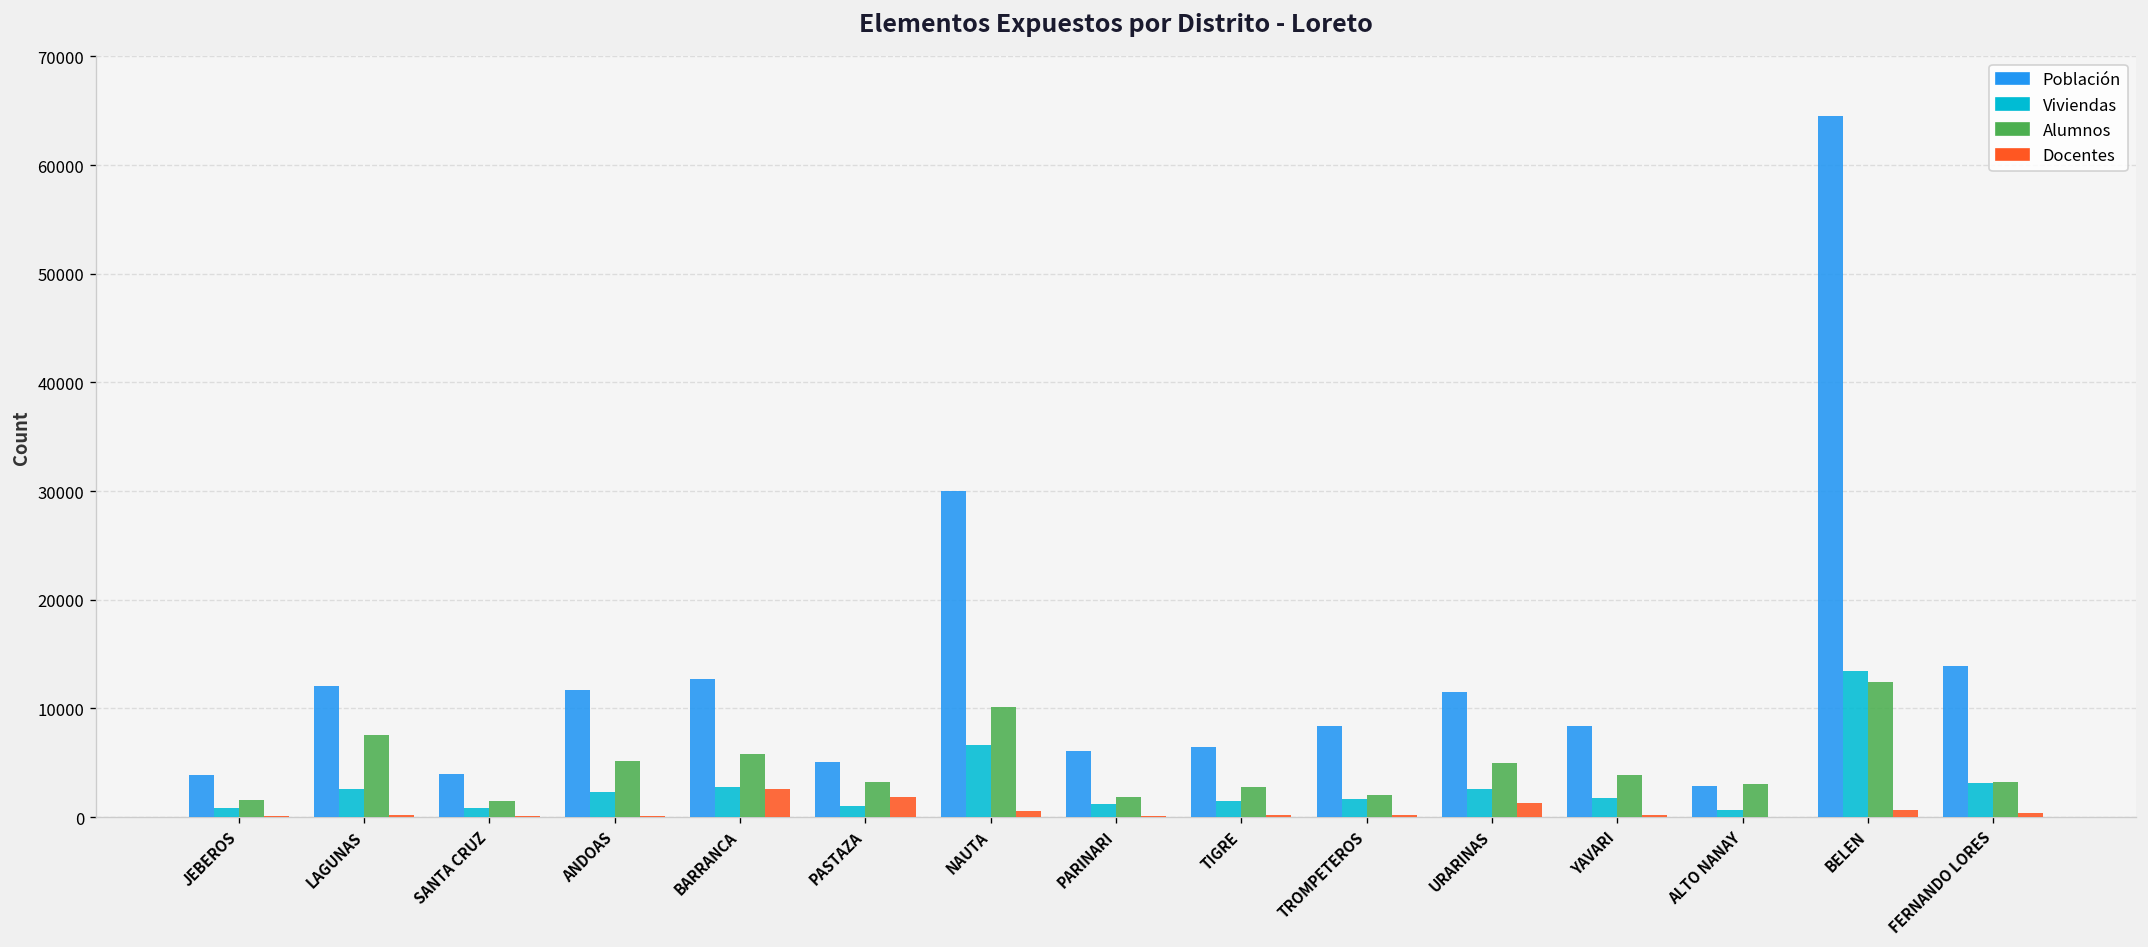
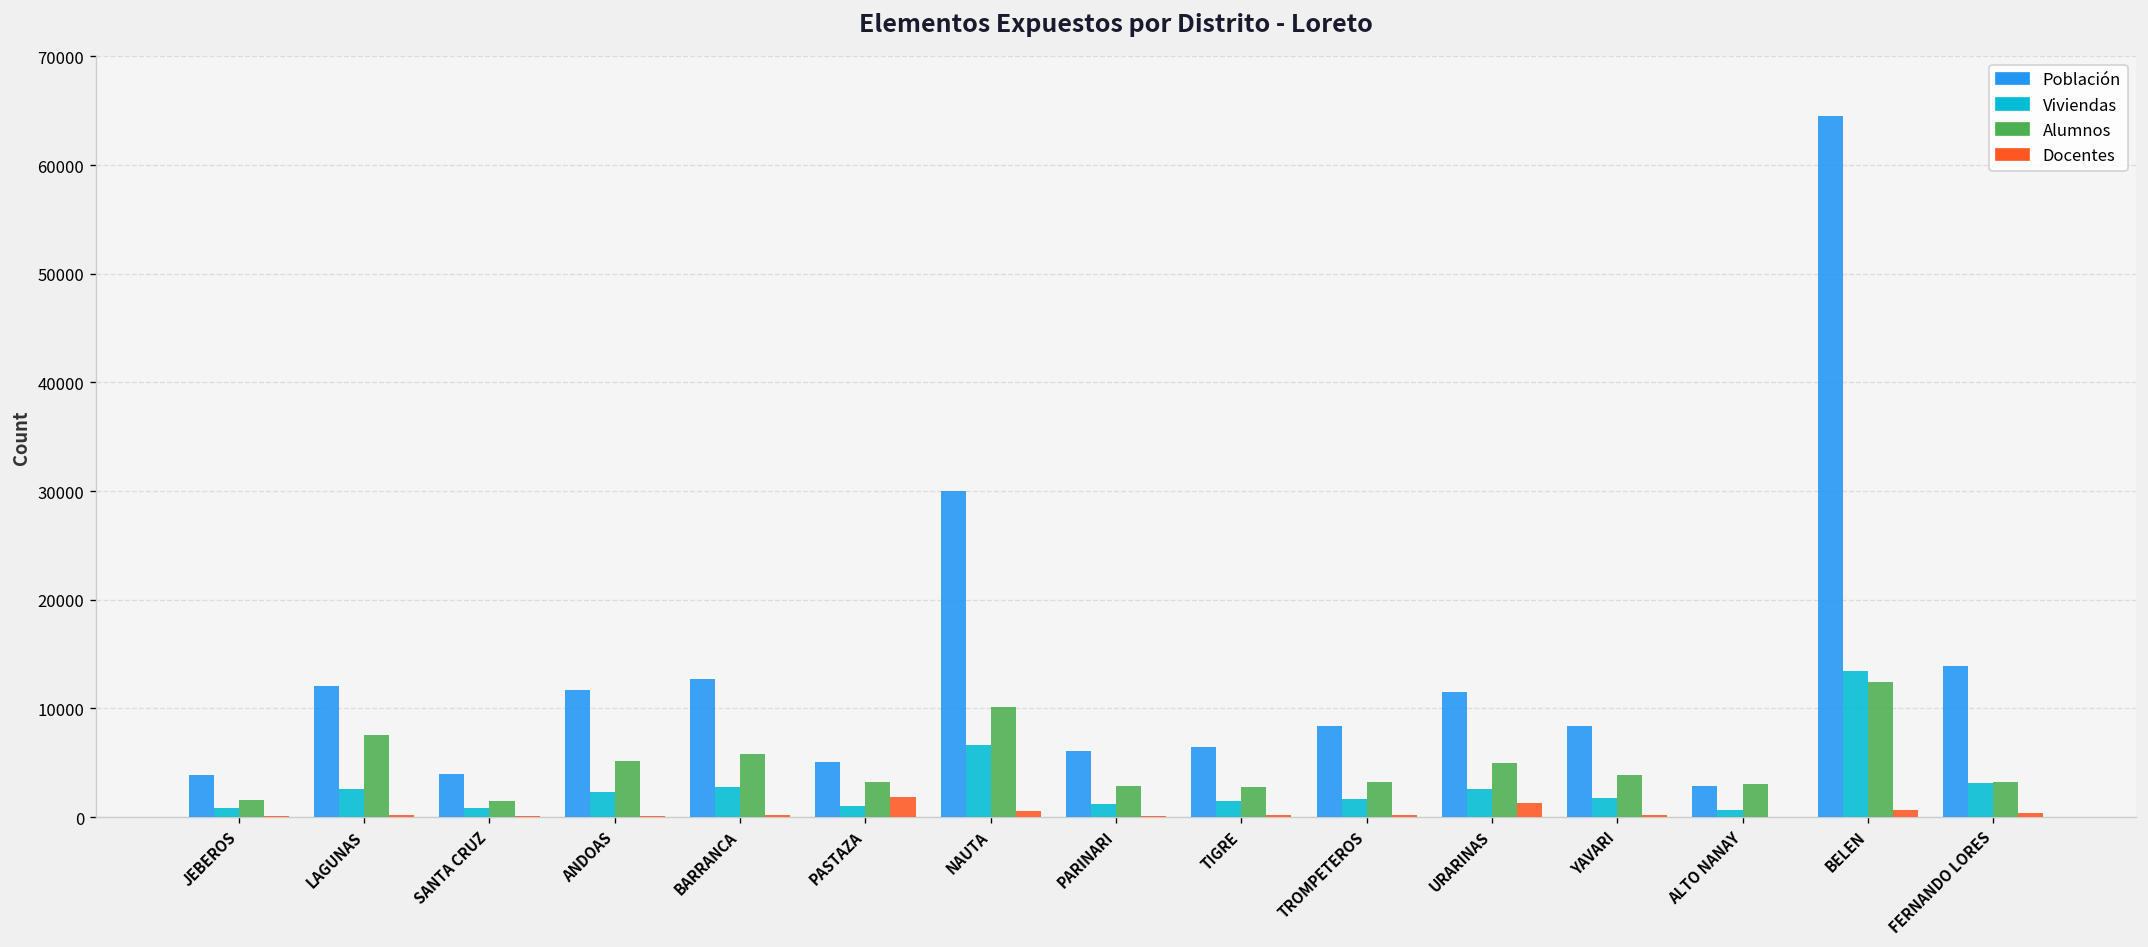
  {
    "Alumnos": {
      "JEBEROS": 2000,
      "LAGUNAS": 8000,
      "SANTA CRUZ": 2000,
      "ANDOAS": 5000,
      "BARRANCA": 6000,
      "PASTAZA": 3000,
      "NAUTA": 10000,
-     "PARINARI": 2000,
+     "PARINARI": 3000,
      "TIGRE": 3000,
-     "TROMPETEROS": 2000,
+     "TROMPETEROS": 3000,
      "URARINAS": 5000,
      "YAVARI": 4000,
      "ALTO NANAY": 3000,
      "BELEN": 12000,
      "FERNANDO LORES": 3000
    },
    "Docentes": {
-     "BARRANCA": 3000,
+     "BARRANCA": 0,
      "PASTAZA": 2000,
      "NAUTA": 1000,
      "URARINAS": 1000,
      "BELEN": 1000,
      "FERNANDO LORES": 0
    }
  }
